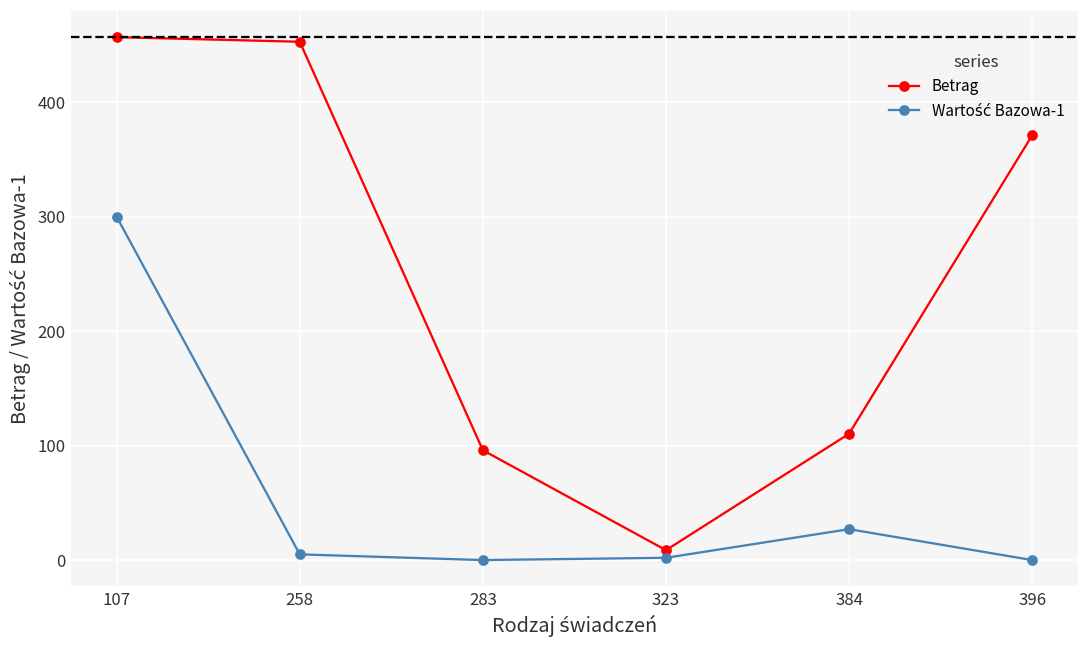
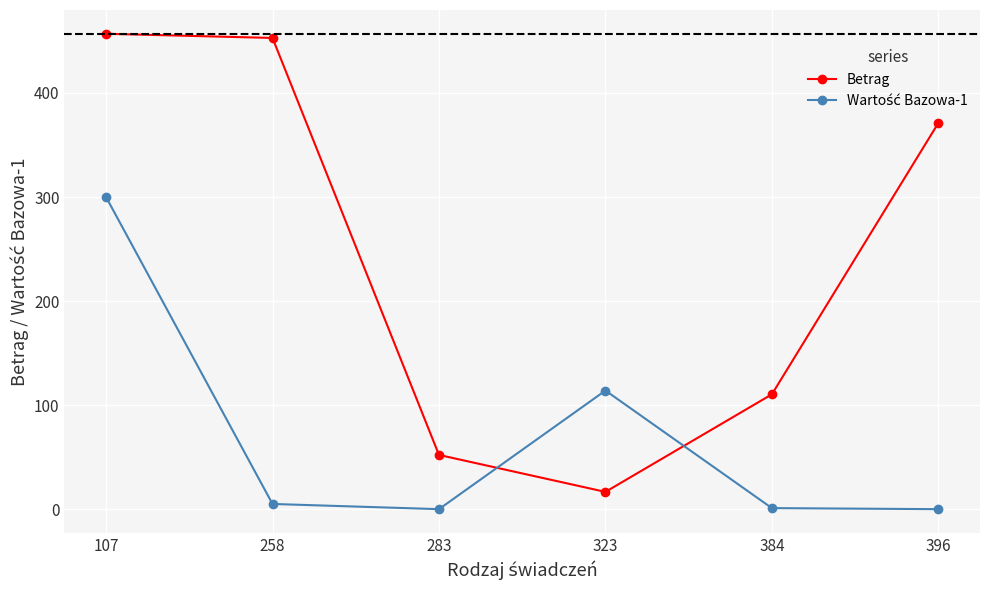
  {
    "Betrag": {
      "107": 457,
      "258": 453,
-     "283": 96,
-     "323": 9,
+     "283": 52,
+     "323": 17,
      "384": 110,
      "396": 371
    },
    "Wartość Bazowa-1": {
      "107": 300,
      "258": 5,
      "283": 0,
-     "323": 2,
-     "384": 27,
+     "323": 114,
+     "384": 1,
      "396": 0
    }
  }
